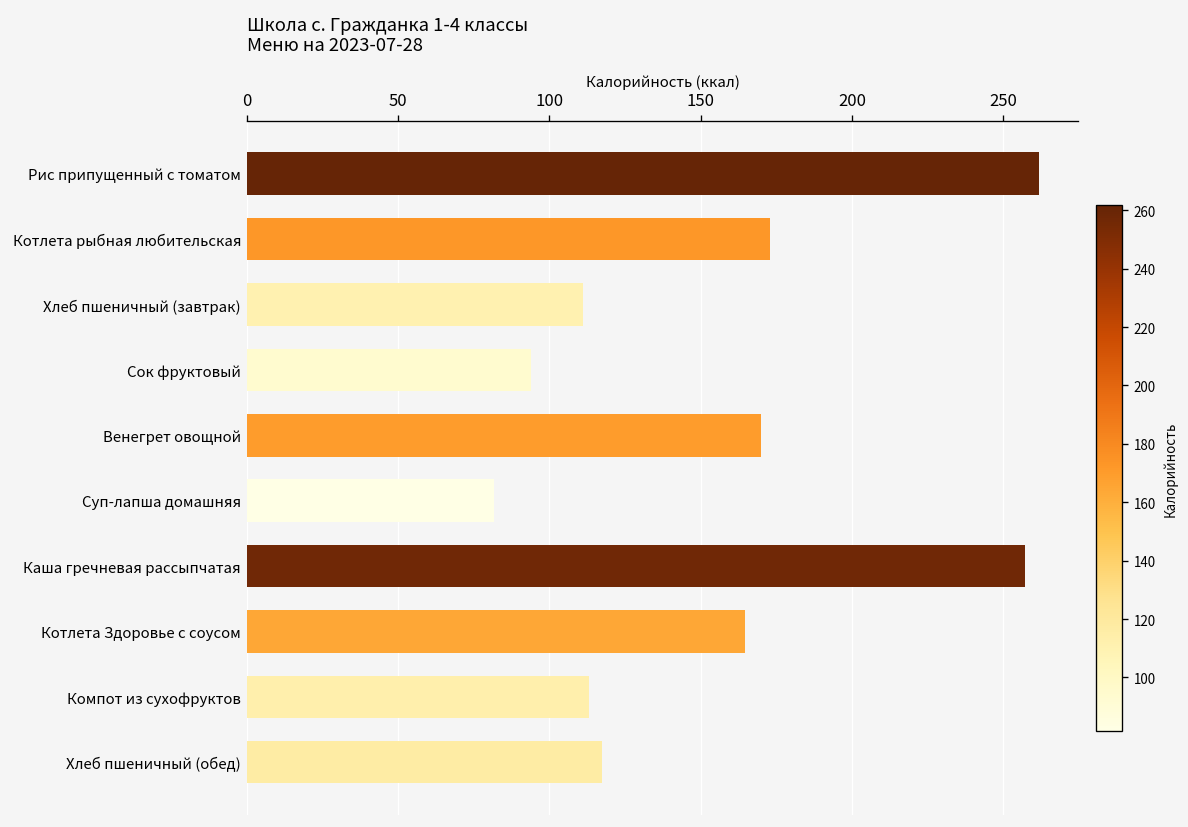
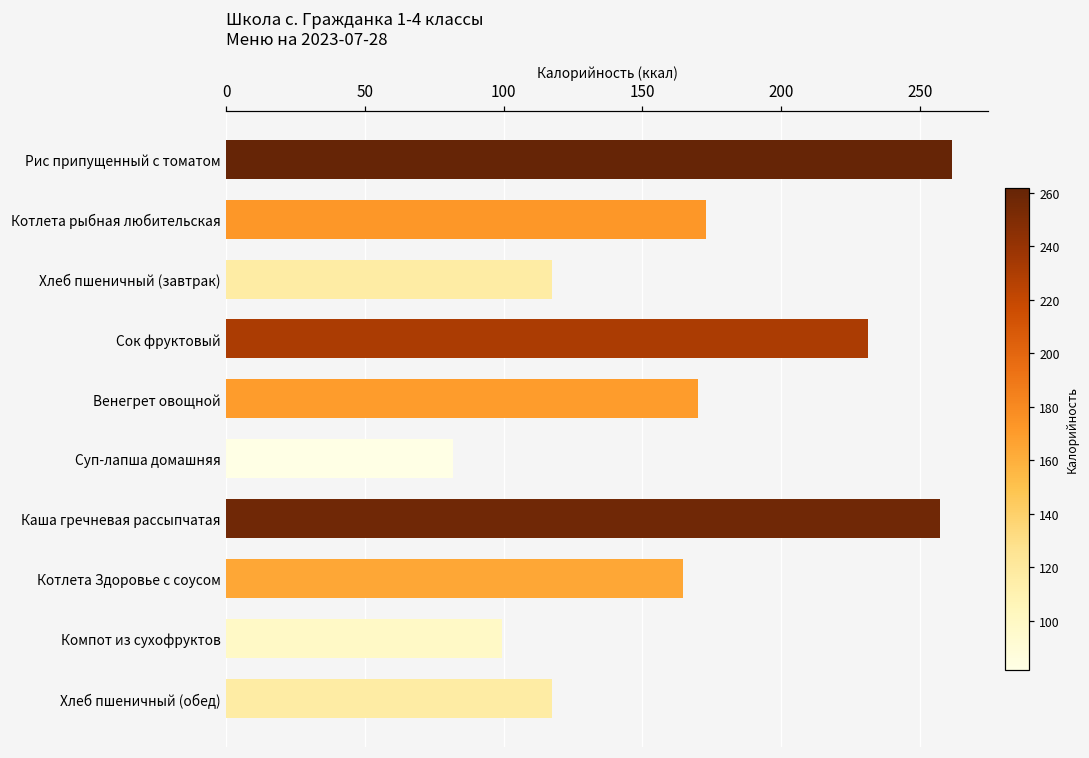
  {
    "Рис припущенный с томатом": 262,
    "Котлета рыбная любительская": 173,
-   "Хлеб пшеничный (завтрак)": 111,
-   "Сок фруктовый": 94,
+   "Хлеб пшеничный (завтрак)": 118,
+   "Сок фруктовый": 231,
    "Венегрет овощной": 170,
    "Суп-лапша домашняя": 82,
    "Каша гречневая рассыпчатая": 257,
    "Котлета Здоровье с соусом": 165,
-   "Компот из сухофруктов": 113,
+   "Компот из сухофруктов": 99,
    "Хлеб пшеничный (обед)": 118
  }
